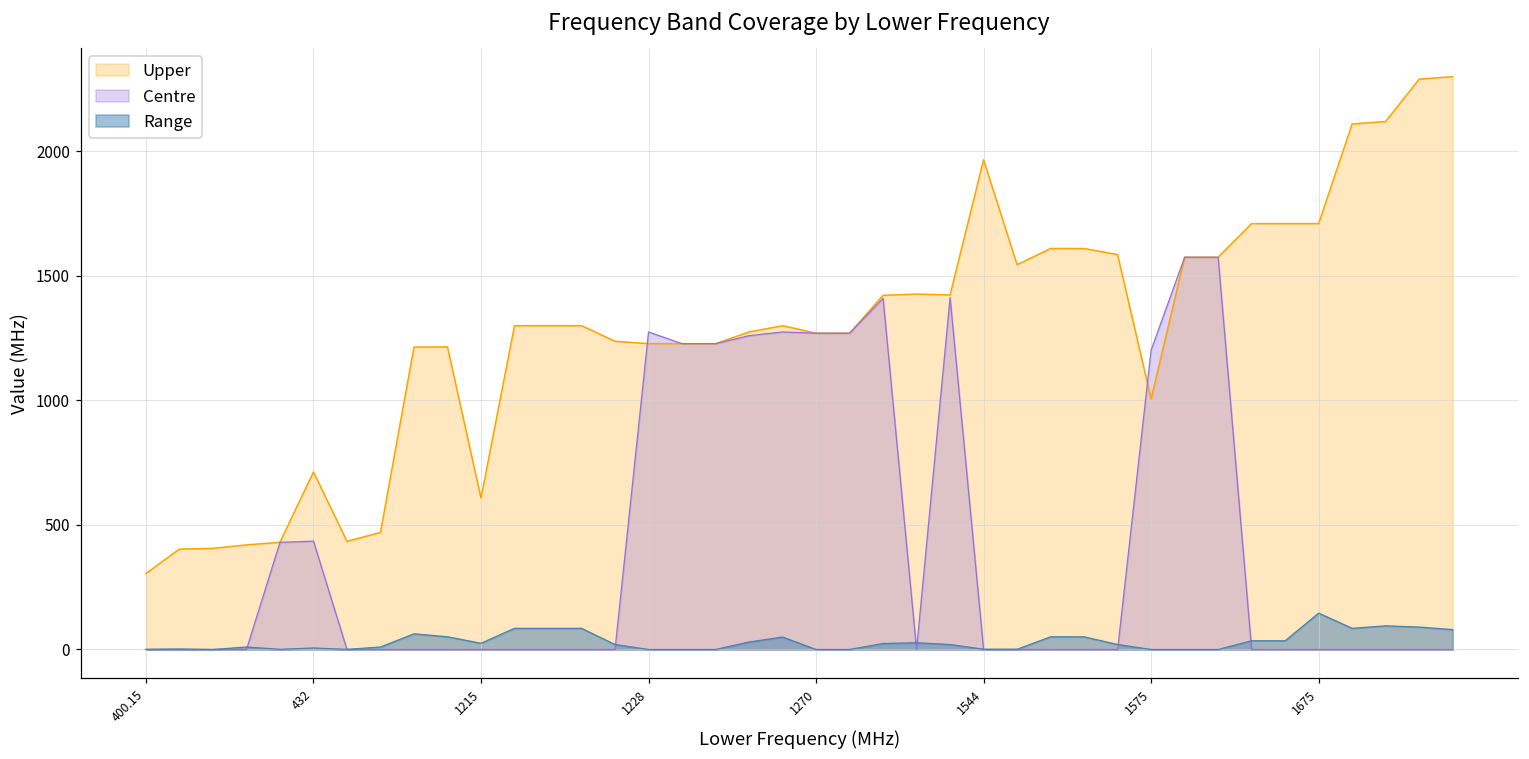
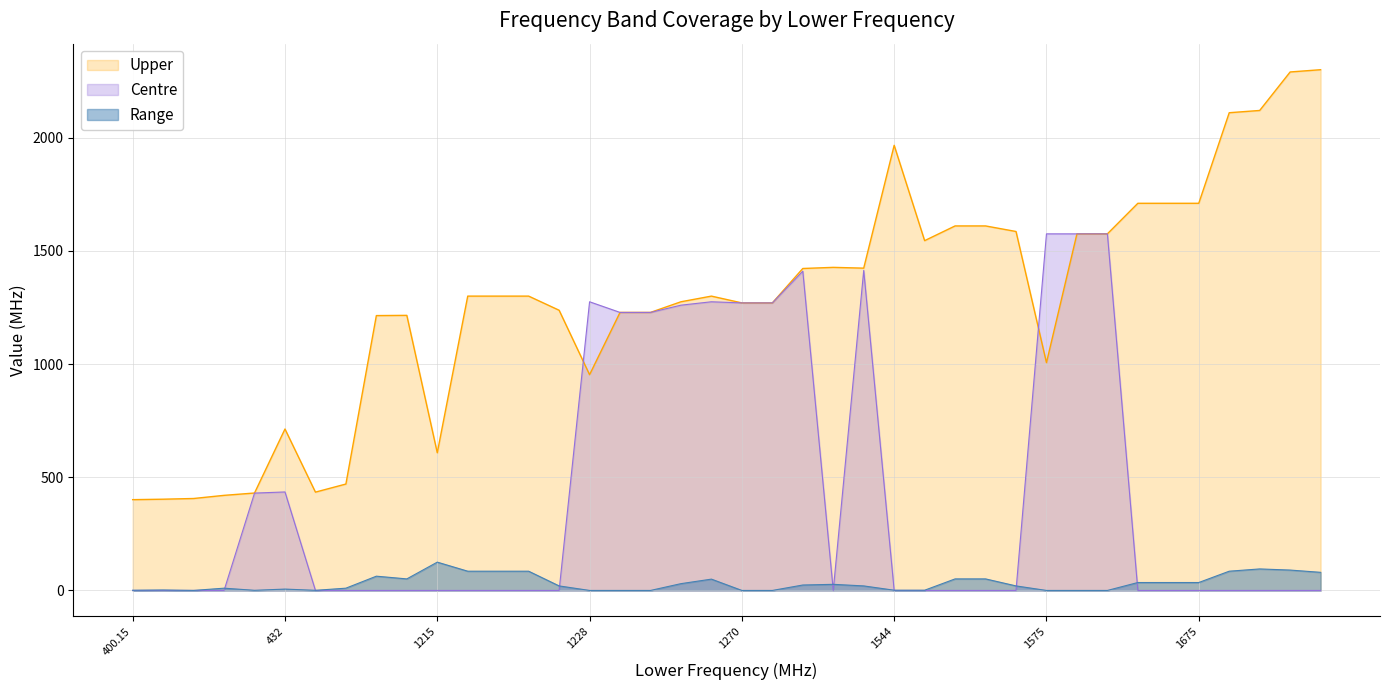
  {
    "Upper": {
-     "400.15": 310,
+     "400.15": 400,
      "432": 710,
      "1215": 610,
-     "1228": 1230,
+     "1228": 950,
      "1544": 1970,
      "1575": 1010,
      "1675": 1710
    },
    "Centre": {
      "432": 440,
      "1215": 0,
      "1228": 1280,
-     "1575": 1200,
+     "1575": 1580,
      "1675": 0
    },
    "Range": {
      "432": 10,
-     "1215": 30,
+     "1215": 130,
      "1228": 0,
      "1270": 0,
      "1575": 0,
-     "1675": 150
+     "1675": 40
    }
  }
